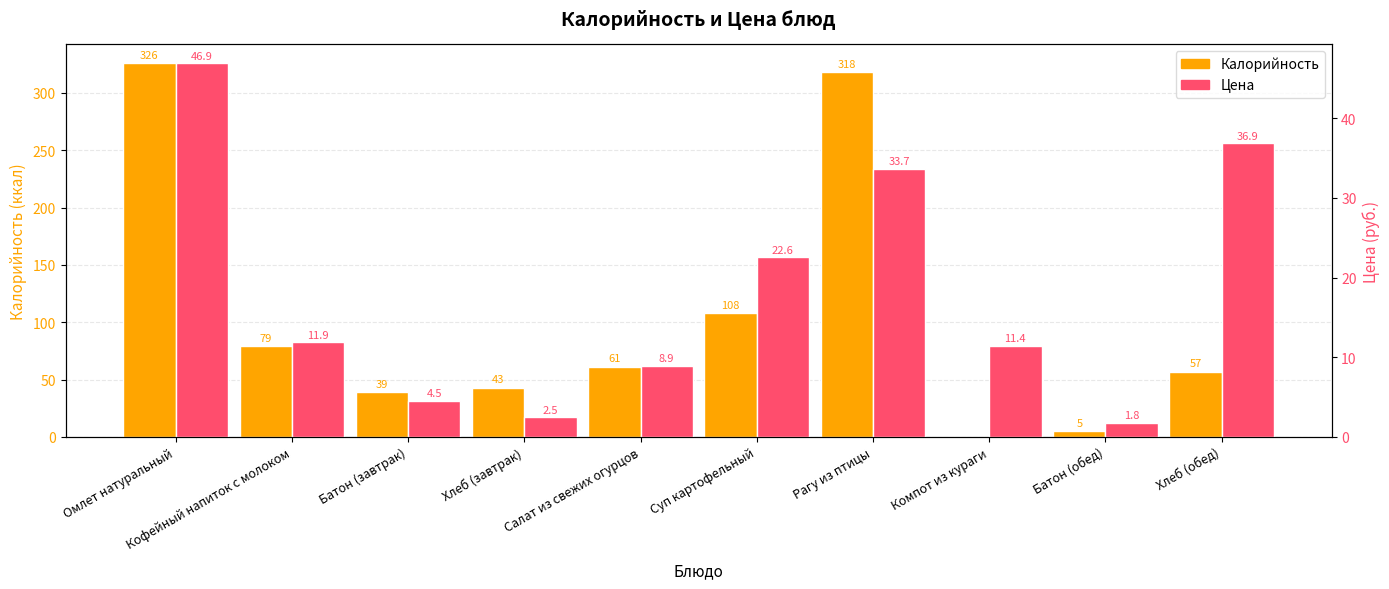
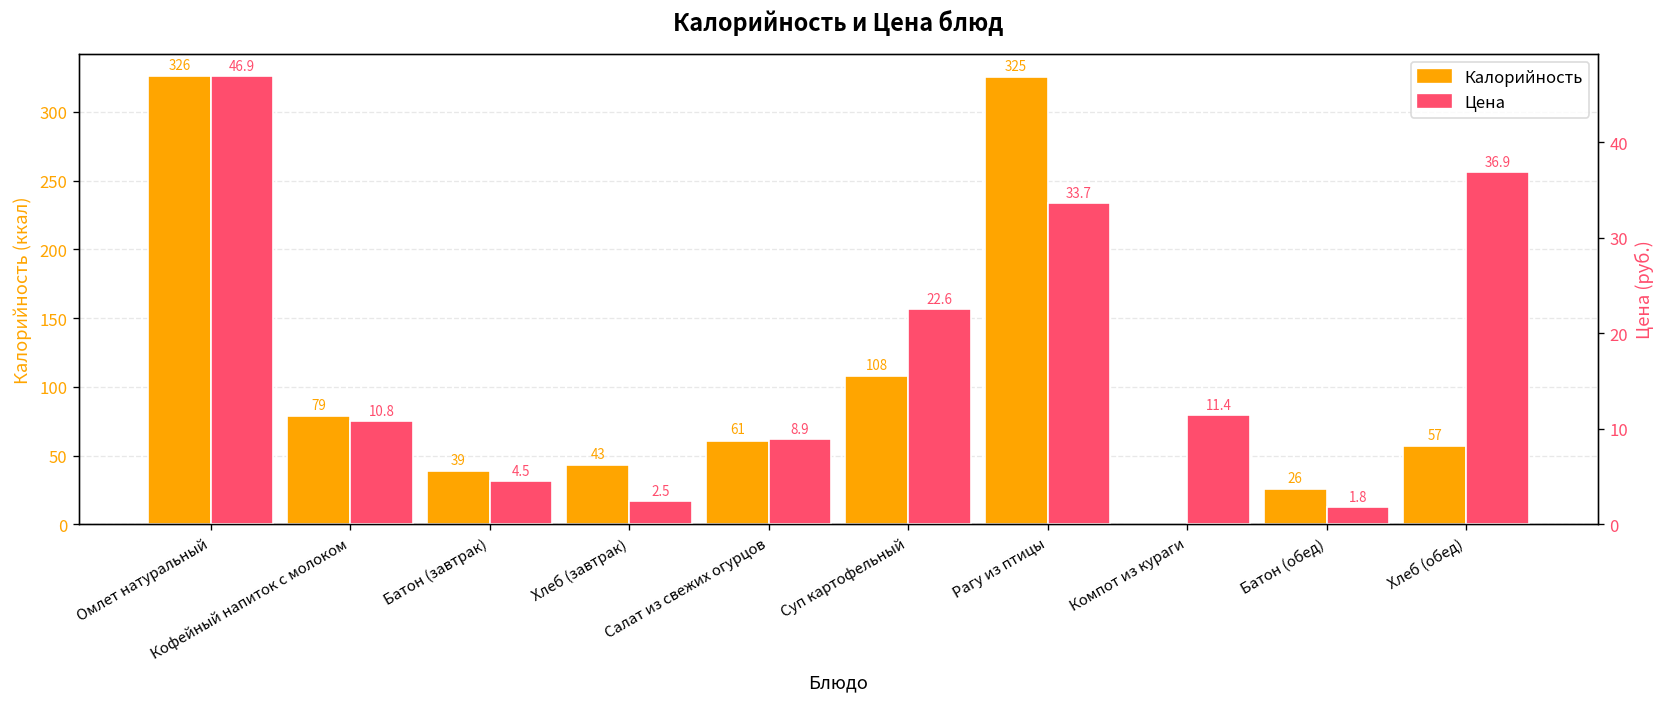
  {
    "Калорийность": {
      "Омлет натуральный": 326,
      "Кофейный напиток с молоком": 79,
      "Батон (завтрак)": 39,
      "Хлеб (завтрак)": 43,
      "Салат из свежих огурцов": 61,
      "Суп картофельный": 108,
-     "Рагу из птицы": 318,
-     "Батон (обед)": 5,
+     "Рагу из птицы": 325,
+     "Батон (обед)": 26,
      "Хлеб (обед)": 57
    },
    "Цена": {
      "Омлет натуральный": 46.9,
-     "Кофейный напиток с молоком": 11.9,
+     "Кофейный напиток с молоком": 10.8,
      "Батон (завтрак)": 4.5,
      "Хлеб (завтрак)": 2.5,
      "Салат из свежих огурцов": 8.9,
      "Суп картофельный": 22.6,
      "Рагу из птицы": 33.7,
      "Компот из кураги": 11.4,
      "Батон (обед)": 1.8,
      "Хлеб (обед)": 36.9
    }
  }
